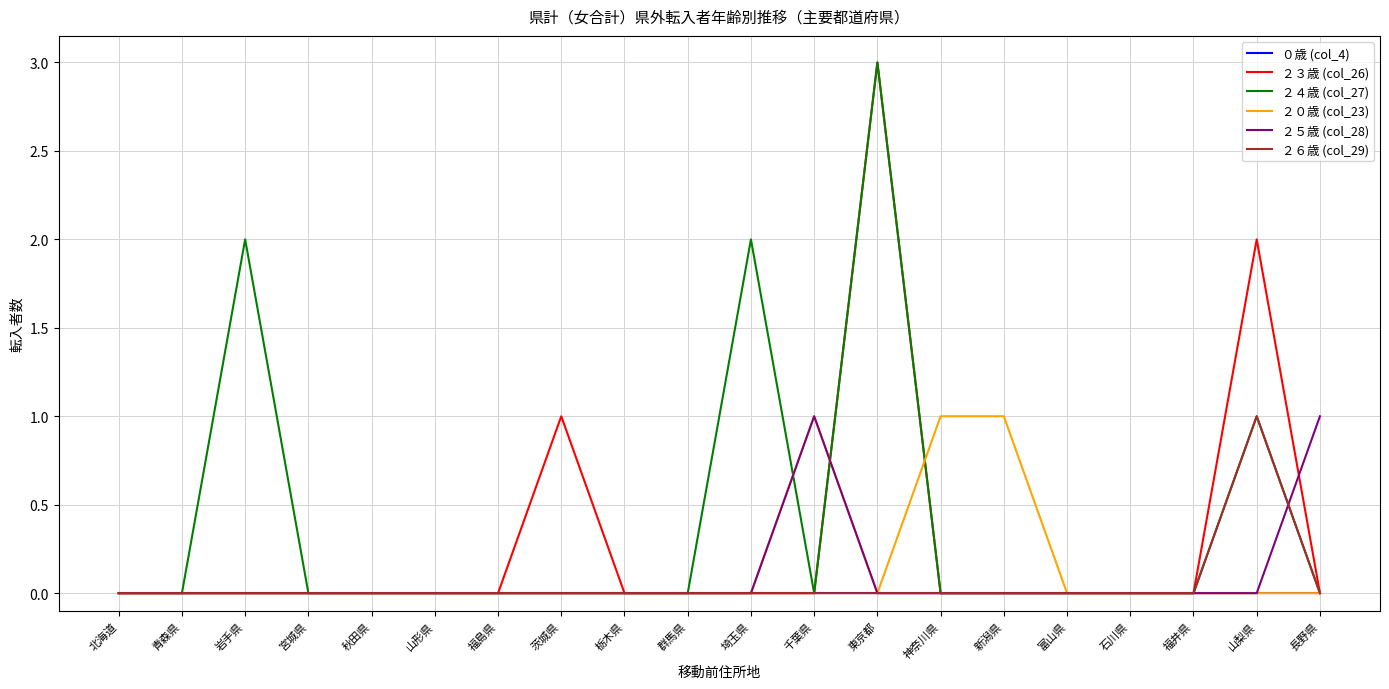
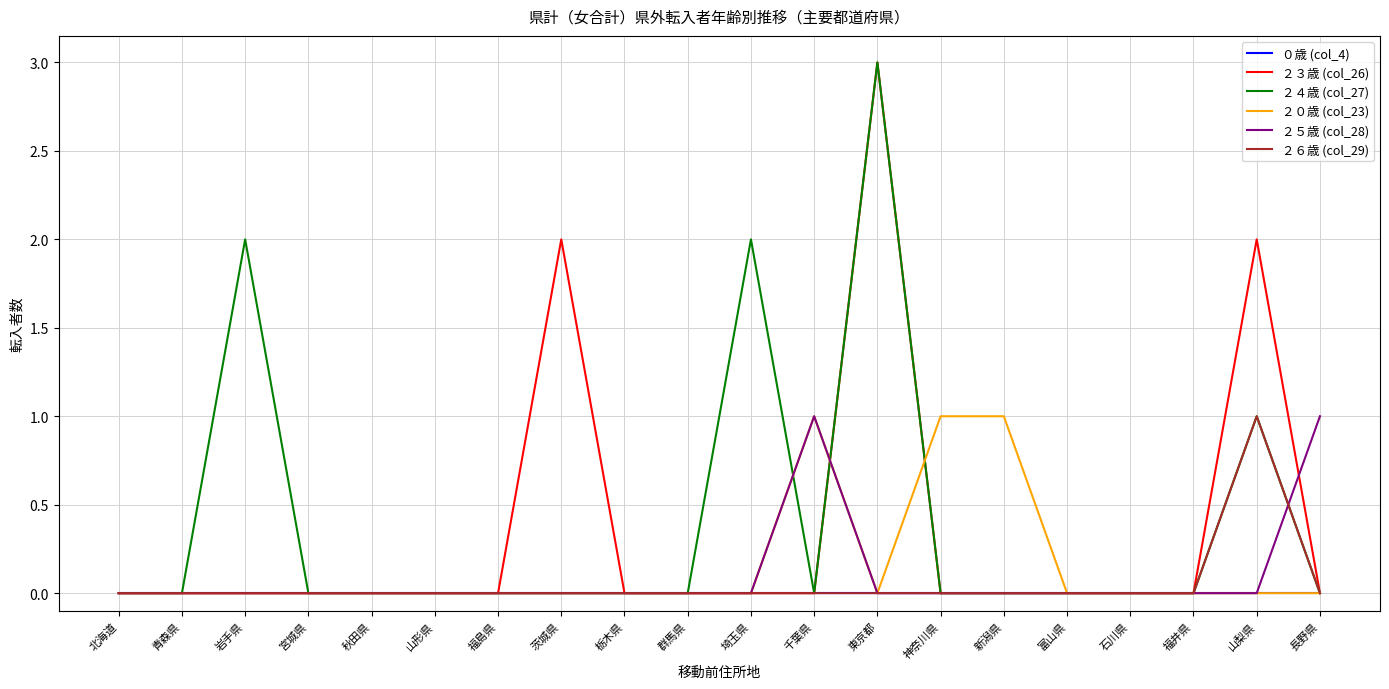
  {
    "２３歳 (col_26)": {
-     "茨城県": 1,
+     "茨城県": 2,
      "山梨県": 2
    },
    "２４歳 (col_27)": {
      "岩手県": 2,
      "埼玉県": 2
    },
    "２０歳 (col_23)": {
      "神奈川県": 1,
      "新潟県": 1
    },
    "２５歳 (col_28)": {
      "長野県": 1
    }
  }
